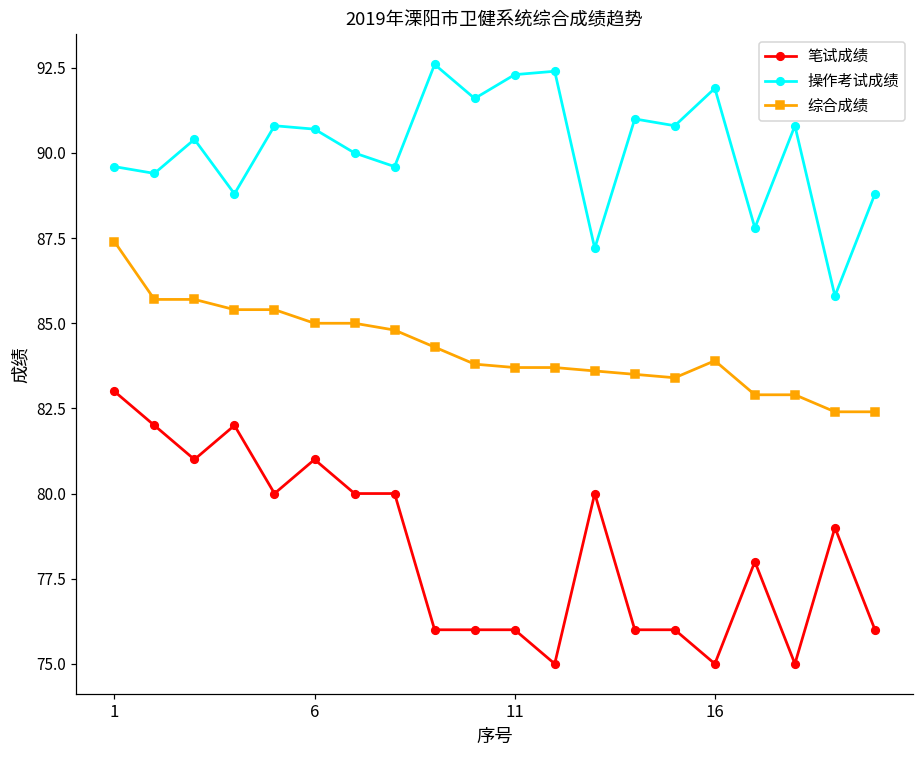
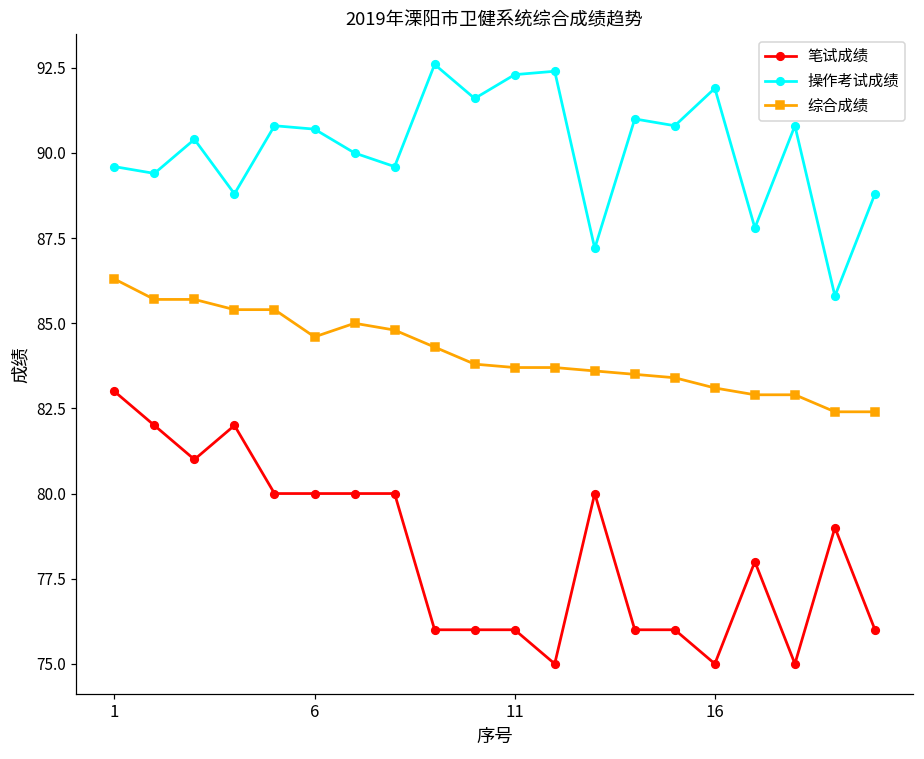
  {
    "笔试成绩": {
      "1": 83,
-     "6": 81,
+     "6": 80,
      "11": 76,
      "16": 75
    },
    "操作考试成绩": {
      "1": 89.6,
      "6": 90.7,
      "11": 92.3,
      "16": 91.9
    },
    "综合成绩": {
-     "1": 87.4,
-     "6": 85.0,
+     "1": 86.3,
+     "6": 84.6,
      "11": 83.7,
-     "16": 83.9
+     "16": 83.1
    }
  }
